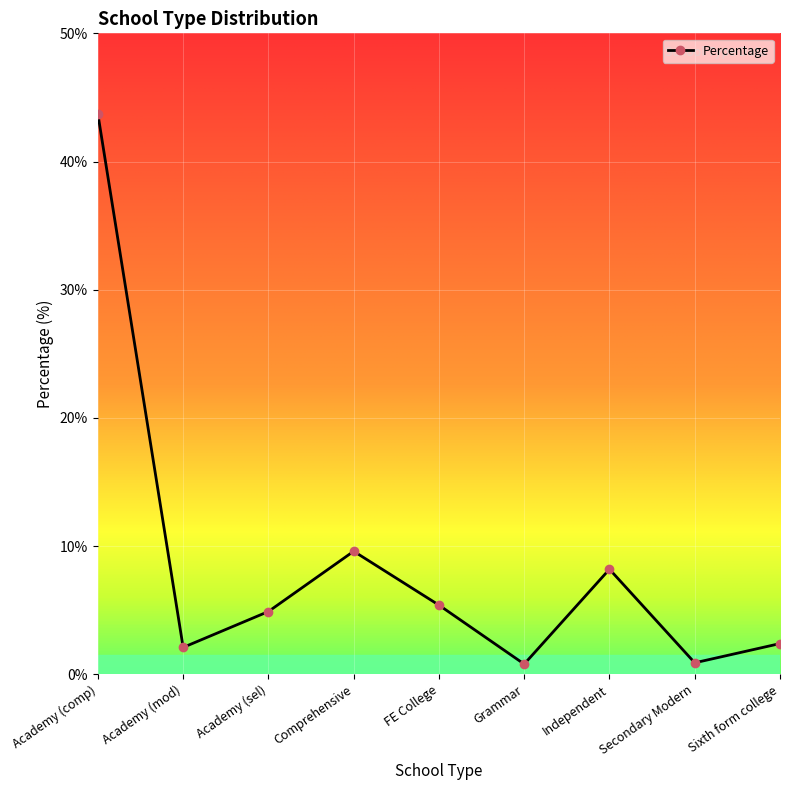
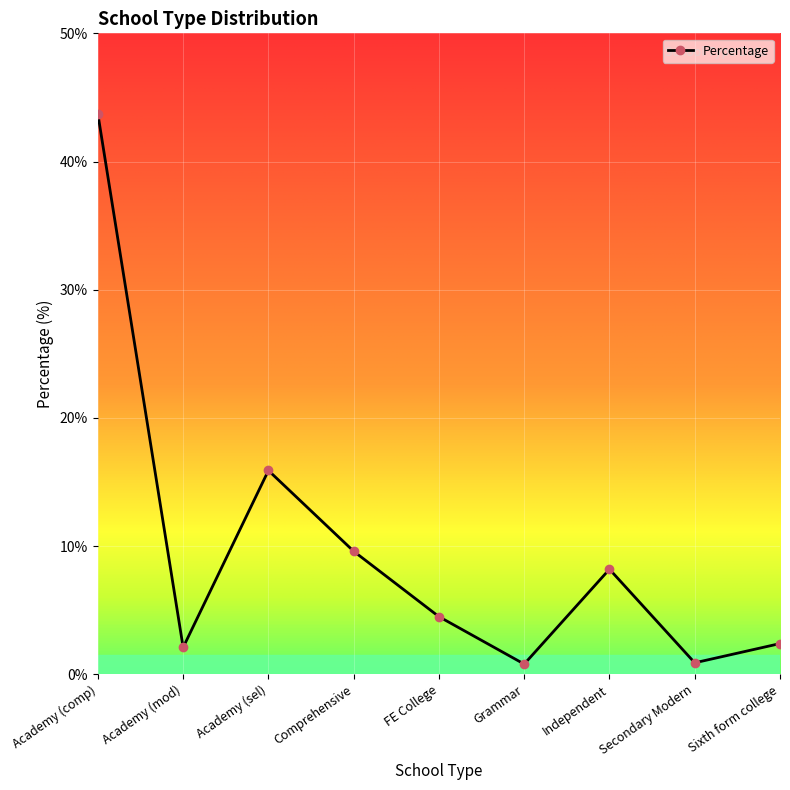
  {
    "Academy (comp)": "43.7%",
    "Academy (mod)": "2.1%",
-   "Academy (sel)": "4.9%",
+   "Academy (sel)": "15.9%",
    "Comprehensive": "9.6%",
-   "FE College": "5.4%",
+   "FE College": "4.5%",
    "Independent": "8.2%",
    "Sixth form college": "2.4%"
  }
